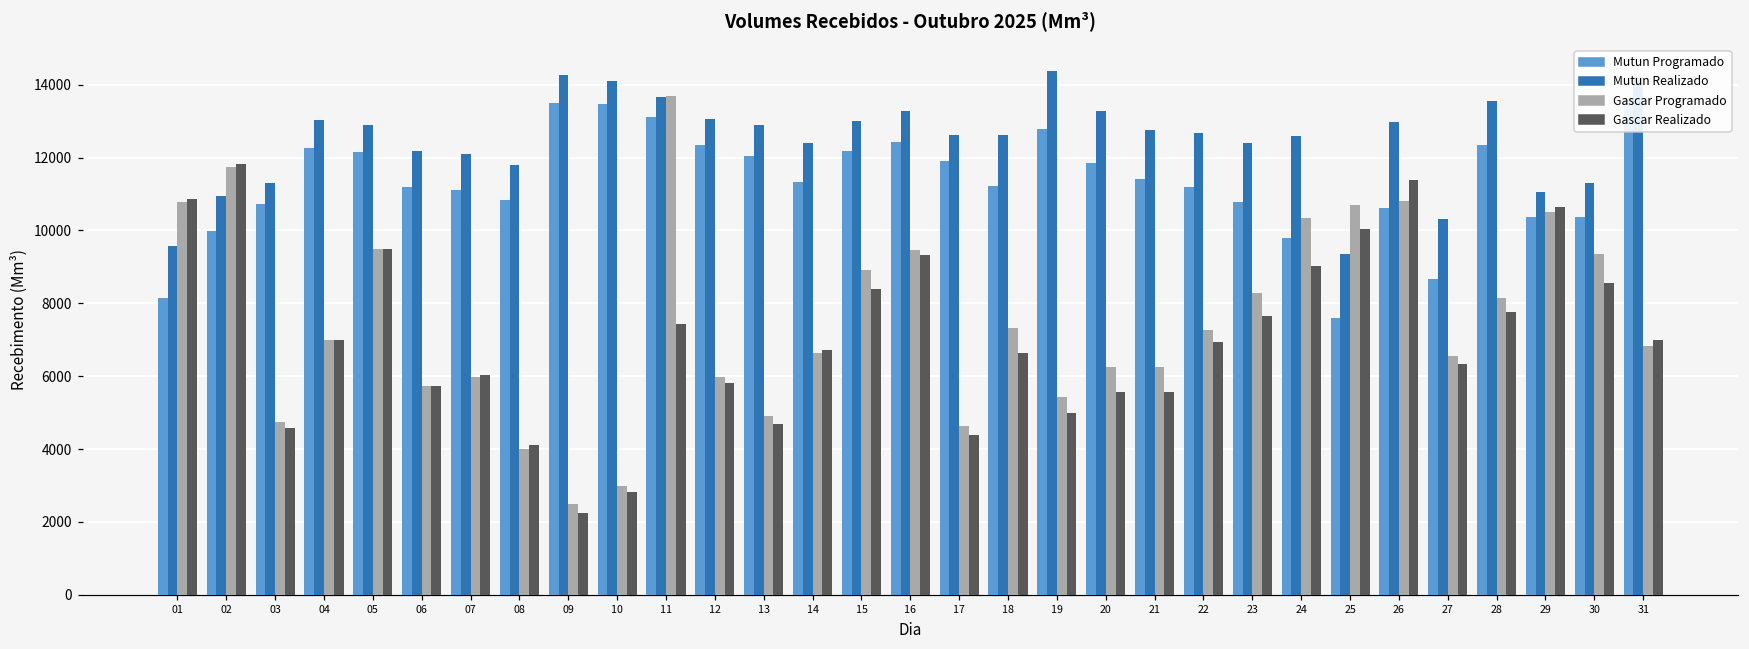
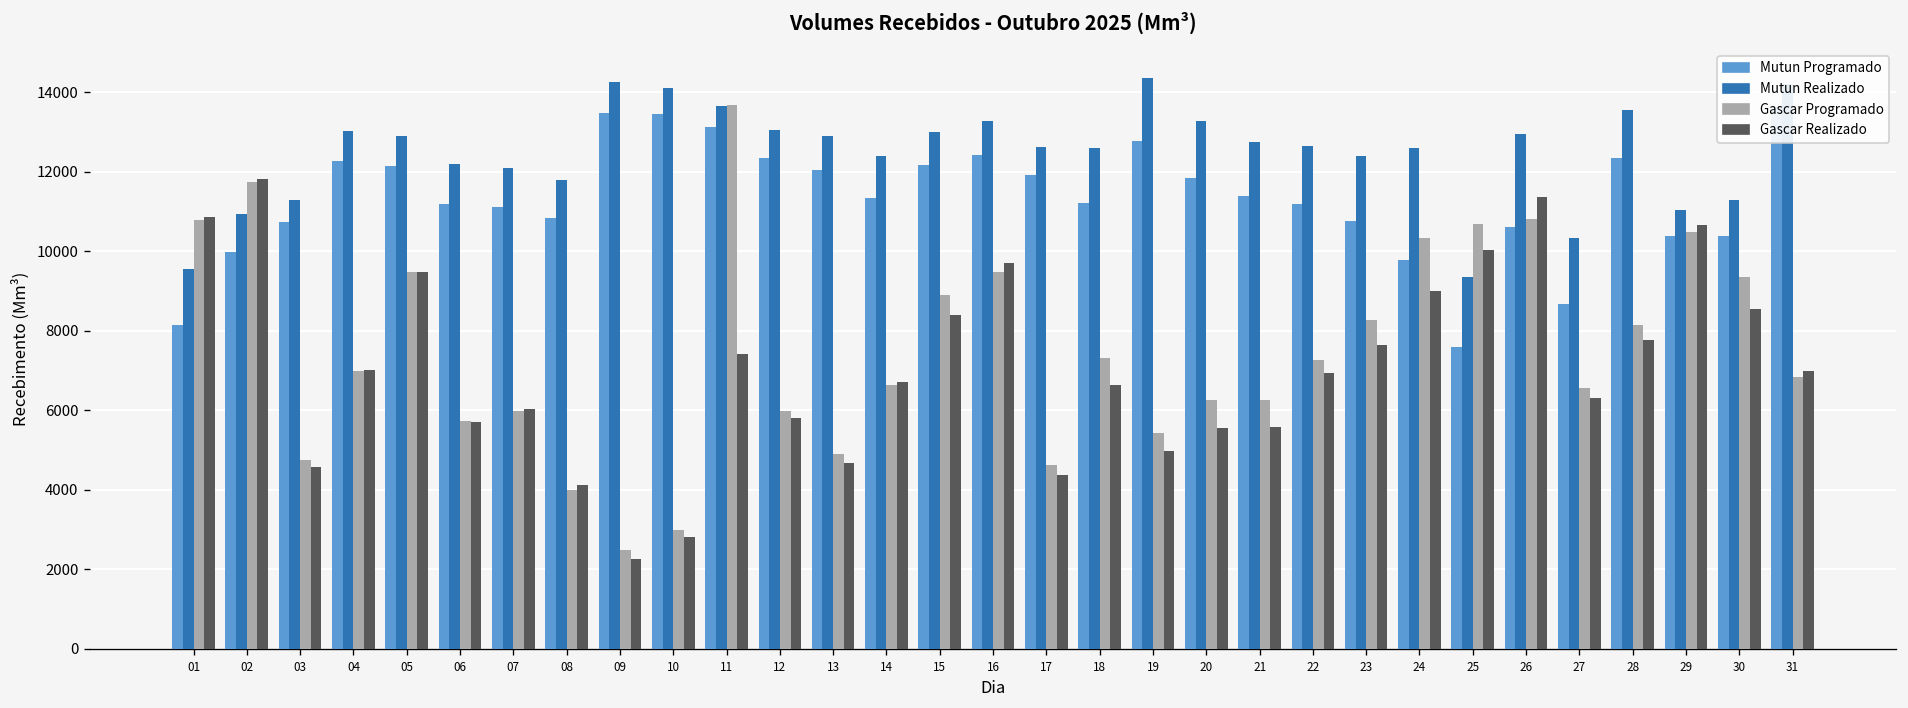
  {
    "Mutun Programado": {
      "01": 8200,
      "02": 10000,
      "03": 10700,
      "04": 12300,
      "05": 12200,
      "06": 11200,
      "07": 11100,
      "08": 10800,
      "09": 13500,
      "10": 13500,
      "11": 13100,
      "12": 12400,
      "13": 12000,
      "14": 11300,
      "15": 12200,
      "16": 12400,
      "17": 11900,
      "18": 11200,
      "19": 12800,
      "20": 11900,
      "21": 11400,
      "22": 11200,
      "23": 10800,
      "24": 9800,
      "25": 7600,
      "26": 10600,
      "27": 8700,
      "28": 12400,
      "29": 10400,
      "30": 10400
    },
    "Mutun Realizado": {
      "01": 9600,
      "02": 10900,
      "03": 11300,
      "04": 13000,
      "05": 12900,
      "06": 12200,
      "07": 12100,
      "08": 11800,
      "09": 14300,
      "10": 14100,
      "11": 13700,
      "12": 13100,
      "13": 12900,
      "14": 12400,
      "15": 13000,
      "16": 13300,
      "17": 12600,
      "18": 12600,
      "19": 14400,
      "20": 13300,
      "21": 12700,
      "22": 12700,
      "23": 12400,
      "24": 12600,
      "25": 9400,
      "26": 13000,
      "27": 10300,
      "28": 13600,
      "29": 11000,
      "30": 11300
    },
    "Gascar Programado": {
      "01": 10800,
      "02": 11700,
      "03": 4700,
      "04": 7000,
      "05": 9500,
      "06": 5700,
      "07": 6000,
      "08": 4000,
      "09": 2500,
      "10": 3000,
      "11": 13700,
      "12": 6000,
      "13": 4900,
      "14": 6600,
      "15": 8900,
      "16": 9500,
      "17": 4600,
      "18": 7300,
      "19": 5400,
      "20": 6300,
      "21": 6300,
      "22": 7300,
      "23": 8300,
      "24": 10300,
      "25": 10700,
      "26": 10800,
      "27": 6600,
      "28": 8200,
      "29": 10500,
      "30": 9400,
      "31": 6800
    },
    "Gascar Realizado": {
      "01": 10900,
      "02": 11800,
      "03": 4600,
      "04": 7000,
      "05": 9500,
      "06": 5700,
      "07": 6000,
      "08": 4100,
      "09": 2300,
      "10": 2800,
      "11": 7400,
      "12": 5800,
      "13": 4700,
      "14": 6700,
      "15": 8400,
-     "16": 9300,
+     "16": 9700,
      "17": 4400,
      "18": 6600,
      "19": 5000,
      "20": 5600,
      "21": 5600,
      "22": 6900,
      "23": 7600,
      "24": 9000,
      "25": 10000,
      "26": 11400,
      "27": 6300,
      "28": 7800,
      "29": 10700,
      "30": 8500,
      "31": 7000
    }
  }
